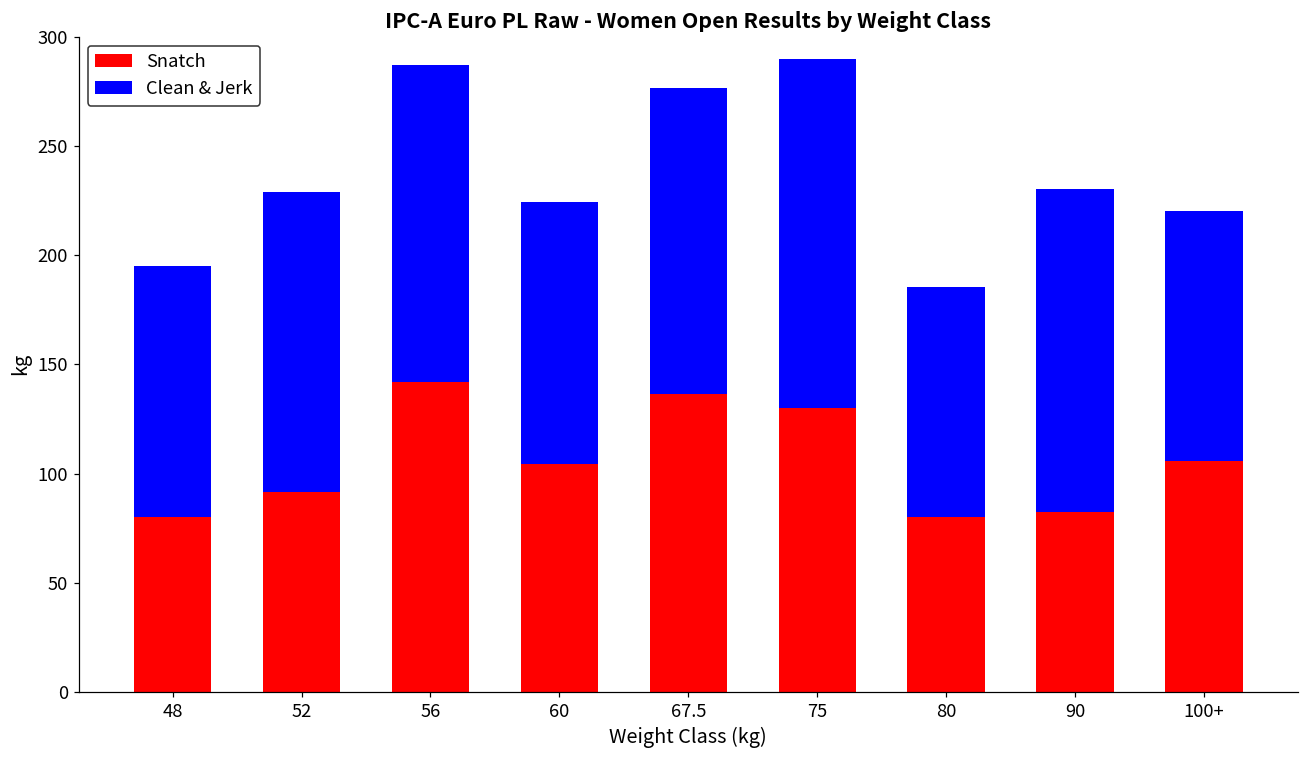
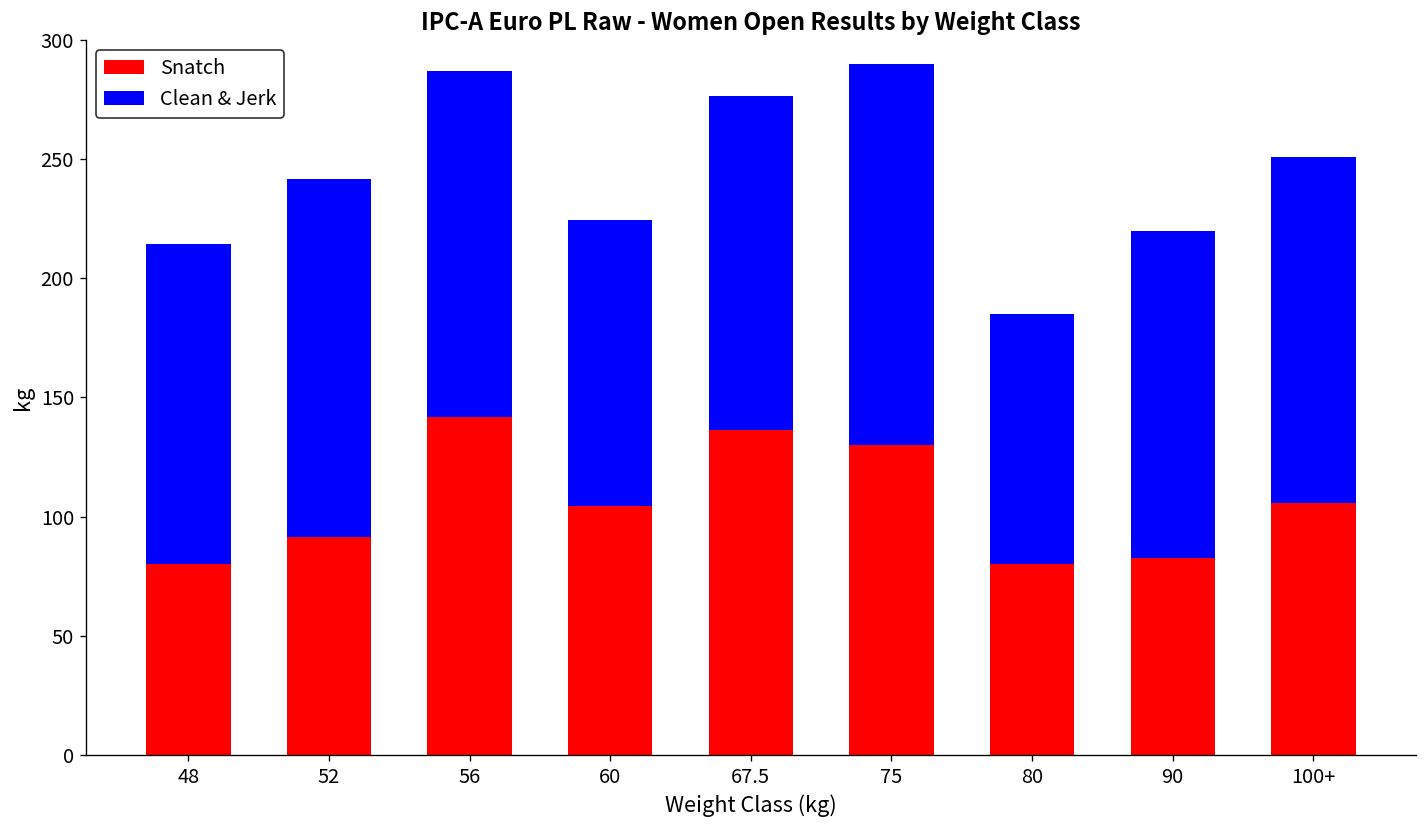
  {
    "Snatch": {
      "48": 80,
      "52": 92,
      "56": 142,
      "60": 105,
      "67.5": 136,
      "75": 130,
      "80": 80,
      "90": 83,
      "100+": 106
    },
    "Clean & Jerk": {
-     "48": 115,
-     "52": 138,
+     "48": 134,
+     "52": 150,
      "56": 145,
      "60": 120,
      "67.5": 140,
      "75": 160,
      "80": 105,
-     "90": 148,
-     "100+": 114
+     "90": 138,
+     "100+": 145
    }
  }
